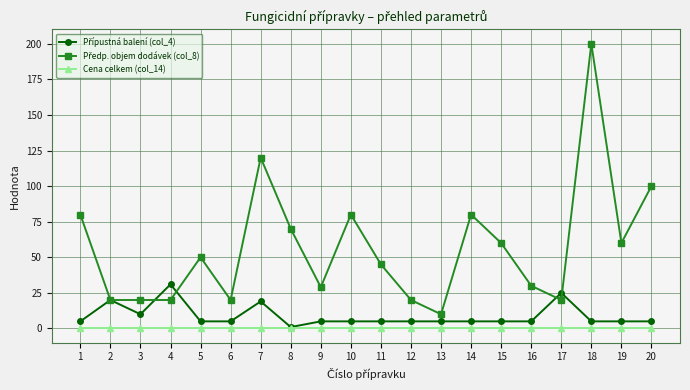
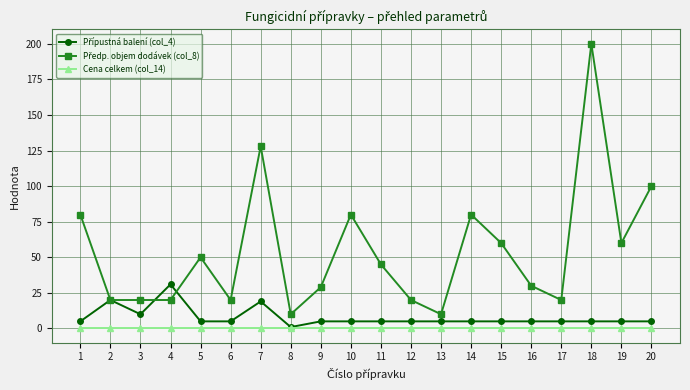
  {
    "Přípustná balení (col_4)": {
      "1": 5,
      "3": 10,
      "4": 31,
      "5": 5,
      "6": 5,
      "7": 19,
      "9": 5,
      "10": 5,
      "11": 5,
      "12": 5,
      "13": 5,
      "14": 5,
      "15": 5,
      "16": 5,
-     "17": 25,
+     "17": 5,
      "18": 5,
      "19": 5,
      "20": 5
    },
    "Předp. objem dodávek (col_8)": {
      "1": 80,
      "3": 20,
      "4": 20,
      "5": 50,
      "6": 20,
-     "7": 120,
-     "8": 70,
+     "7": 128,
+     "8": 10,
      "9": 29,
      "10": 80,
      "11": 45,
      "12": 20,
      "13": 10,
      "14": 80,
      "15": 60,
      "16": 30,
      "17": 20,
      "18": 200,
      "19": 60,
      "20": 100
    },
    "Cena celkem (col_14)": {
      "1": 0,
      "2": 0,
      "3": 0,
      "4": 0,
      "5": 0,
      "6": 0,
      "7": 0,
      "9": 0,
      "10": 0,
      "11": 0,
      "12": 0,
      "13": 0,
      "14": 0,
      "15": 0,
      "16": 0,
      "17": 0,
      "18": 0,
      "19": 0,
      "20": 0
    }
  }
